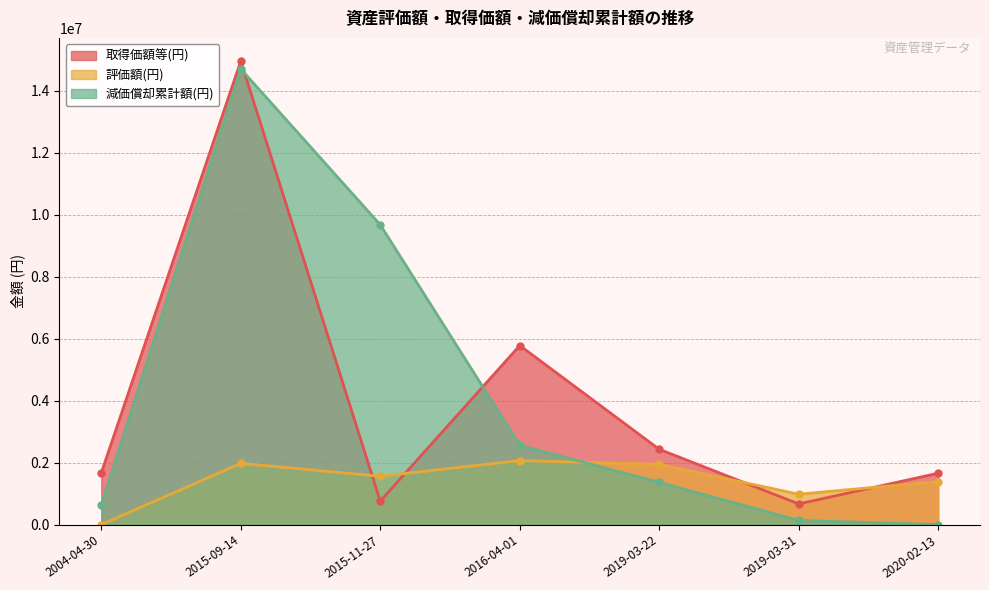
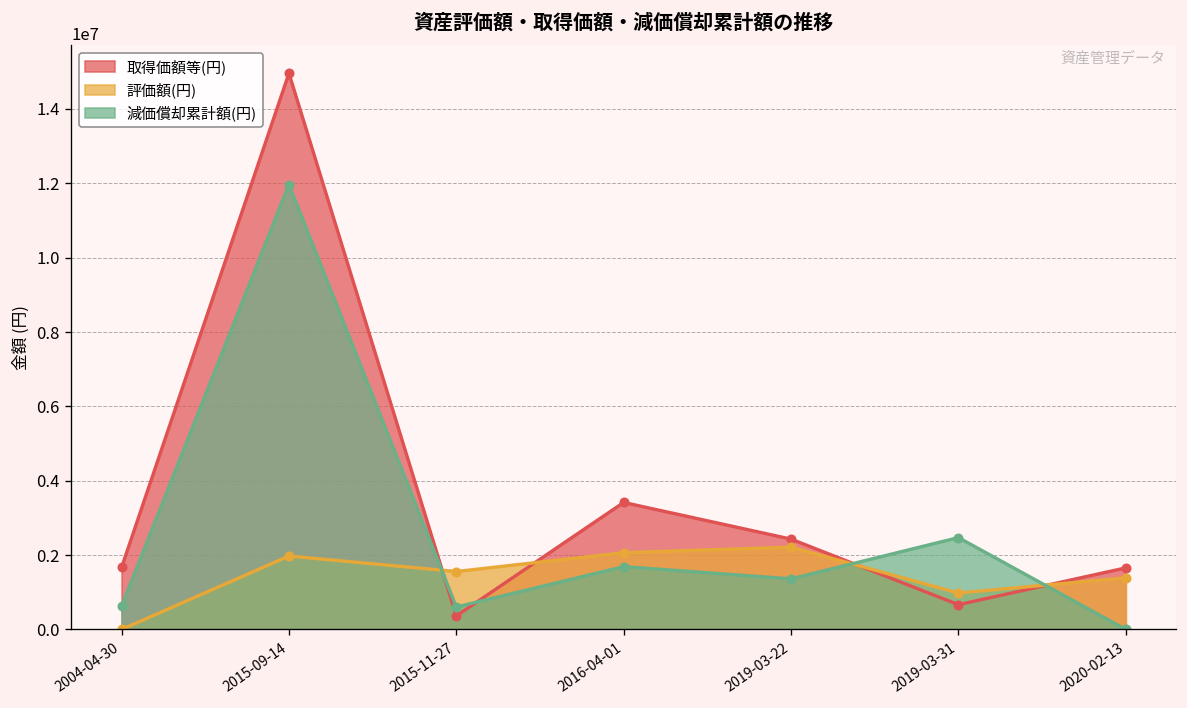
  {
    "取得価額等(円)": {
      "2004-04-30": 1700000,
      "2015-09-14": 15000000,
-     "2015-11-27": 800000,
-     "2016-04-01": 5800000,
+     "2015-11-27": 400000,
+     "2016-04-01": 3400000,
      "2019-03-22": 2400000,
      "2019-03-31": 700000,
      "2020-02-13": 1700000
    },
    "評価額(円)": {
      "2004-04-30": 0,
      "2015-09-14": 2000000,
      "2015-11-27": 1600000,
      "2016-04-01": 2100000,
-     "2019-03-22": 1900000,
+     "2019-03-22": 2200000,
      "2019-03-31": 1000000,
      "2020-02-13": 1400000
    },
    "減価償却累計額(円)": {
      "2004-04-30": 600000,
-     "2015-09-14": 14700000,
-     "2015-11-27": 9700000,
-     "2016-04-01": 2600000,
+     "2015-09-14": 12000000,
+     "2015-11-27": 600000,
+     "2016-04-01": 1700000,
      "2019-03-22": 1400000,
-     "2019-03-31": 100000,
+     "2019-03-31": 2500000,
      "2020-02-13": 0
    }
  }
